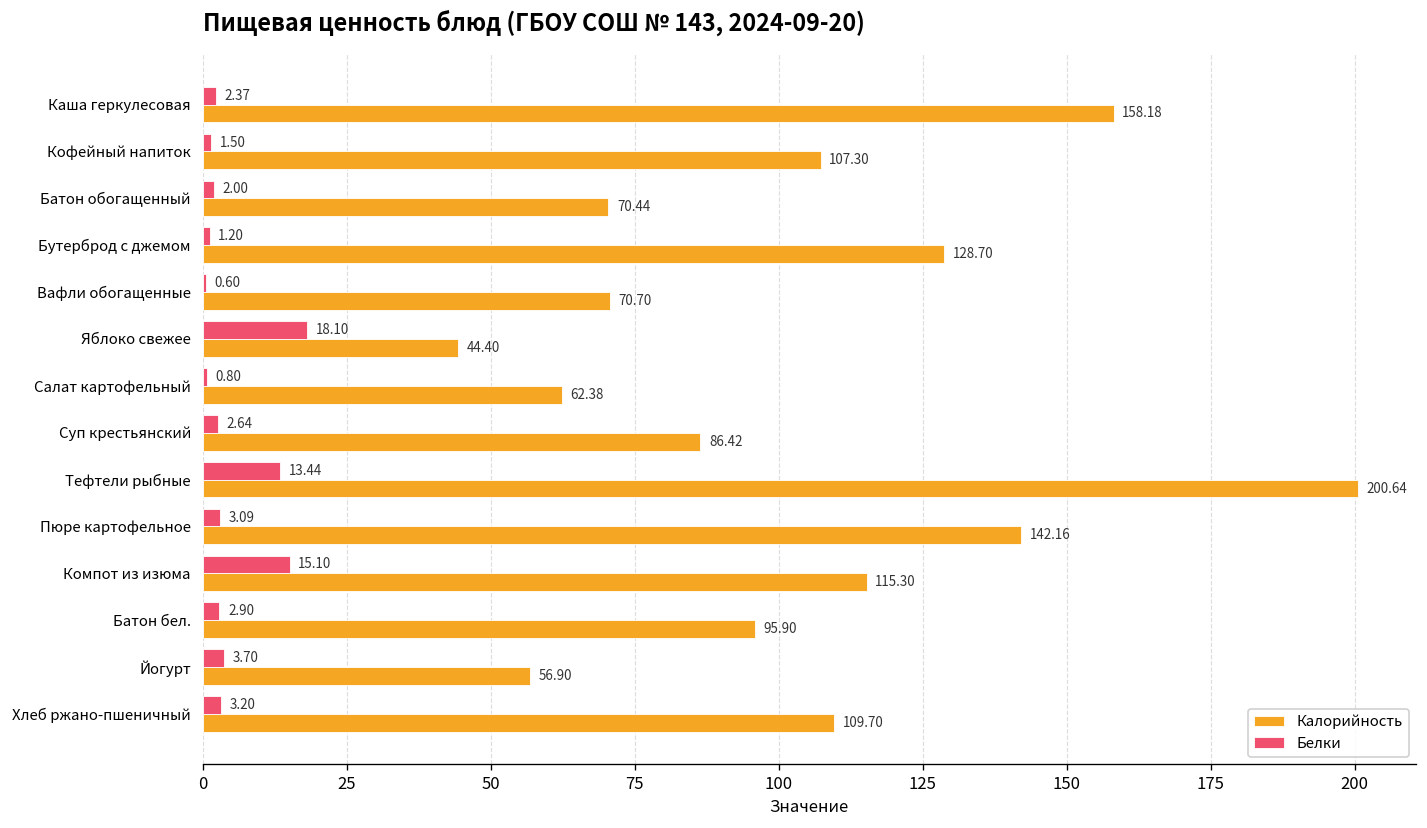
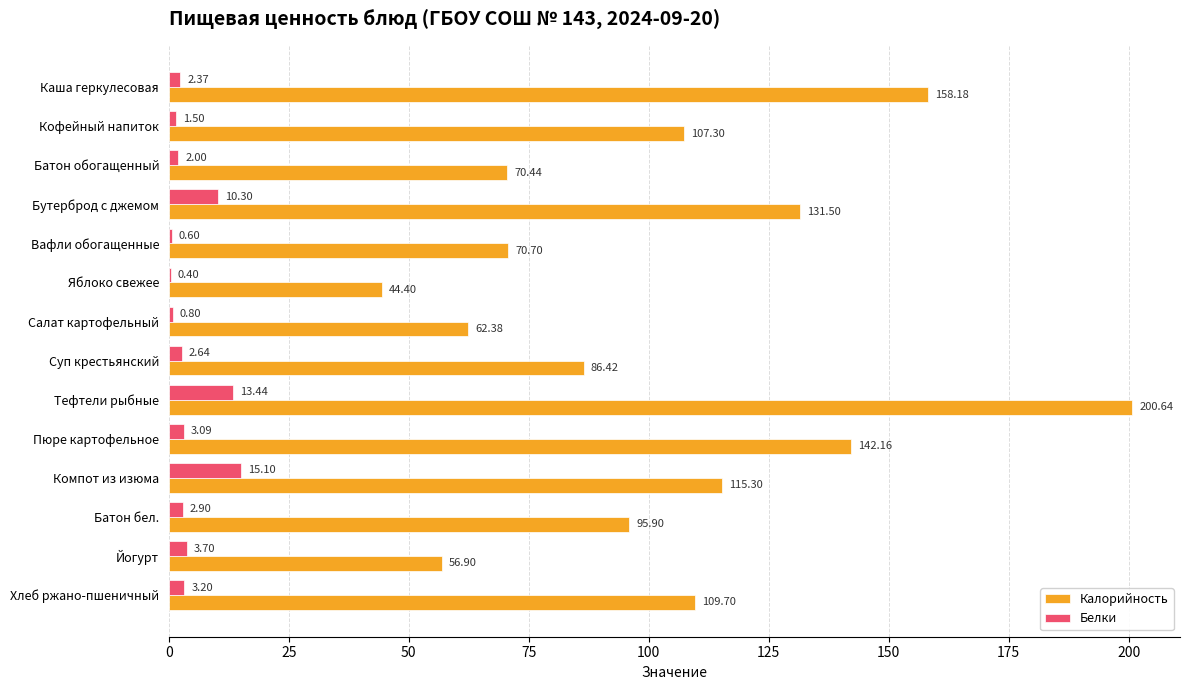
  {
    "Калорийность": {
      "Каша геркулесовая": 158.18,
      "Кофейный напиток": 107.30,
      "Батон обогащенный": 70.44,
-     "Бутерброд с джемом": 128.70,
+     "Бутерброд с джемом": 131.50,
      "Вафли обогащенные": 70.70,
      "Яблоко свежее": 44.40,
      "Салат картофельный": 62.38,
      "Суп крестьянский": 86.42,
      "Тефтели рыбные": 200.64,
      "Пюре картофельное": 142.16,
      "Компот из изюма": 115.30,
      "Батон бел.": 95.90,
      "Йогурт": 56.90,
      "Хлеб ржано-пшеничный": 109.70
    },
    "Белки": {
      "Каша геркулесовая": 2.37,
      "Кофейный напиток": 1.50,
      "Батон обогащенный": 2.00,
-     "Бутерброд с джемом": 1.20,
+     "Бутерброд с джемом": 10.30,
      "Вафли обогащенные": 0.60,
-     "Яблоко свежее": 18.10,
+     "Яблоко свежее": 0.40,
      "Салат картофельный": 0.80,
      "Суп крестьянский": 2.64,
      "Тефтели рыбные": 13.44,
      "Пюре картофельное": 3.09,
      "Компот из изюма": 15.10,
      "Батон бел.": 2.90,
      "Йогурт": 3.70,
      "Хлеб ржано-пшеничный": 3.20
    }
  }
